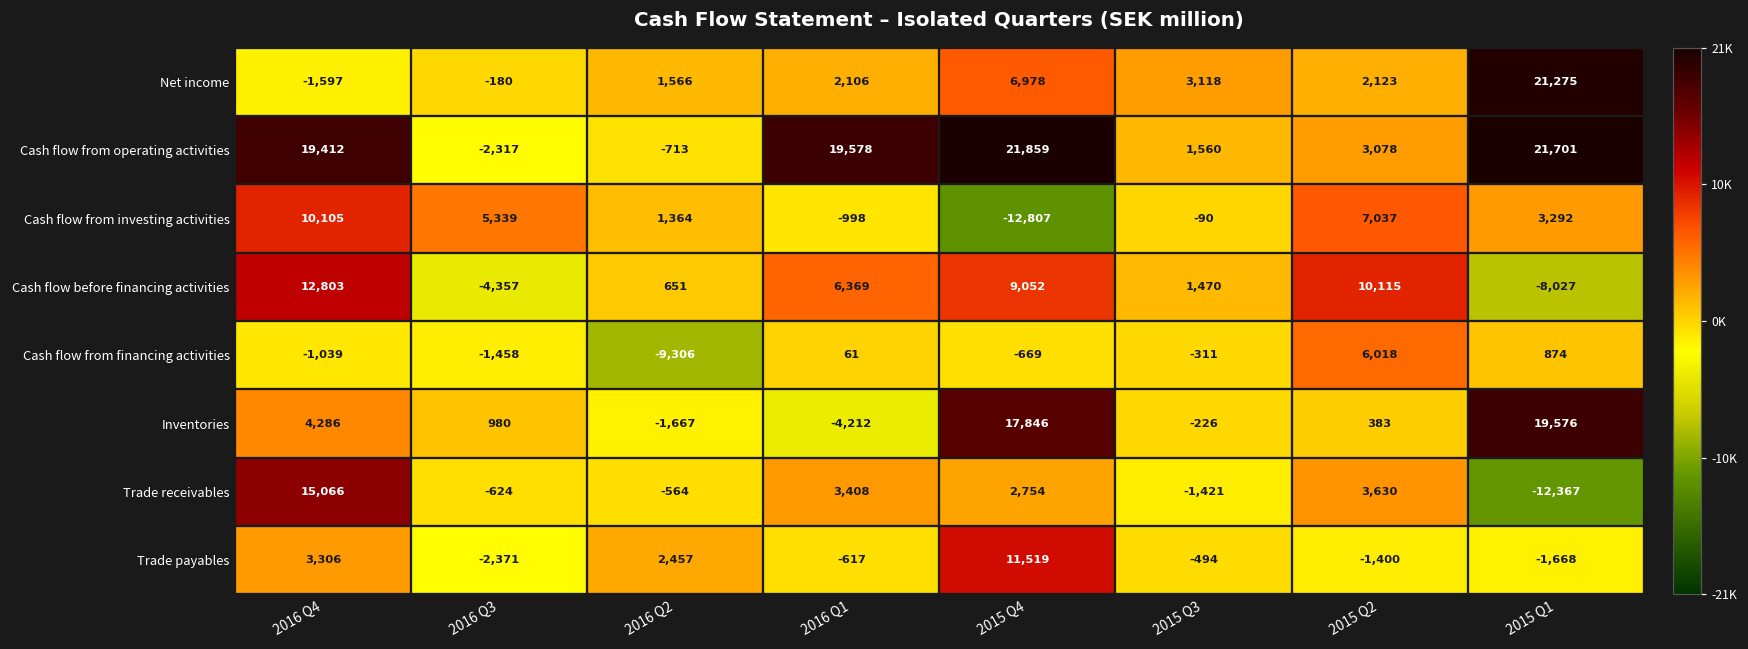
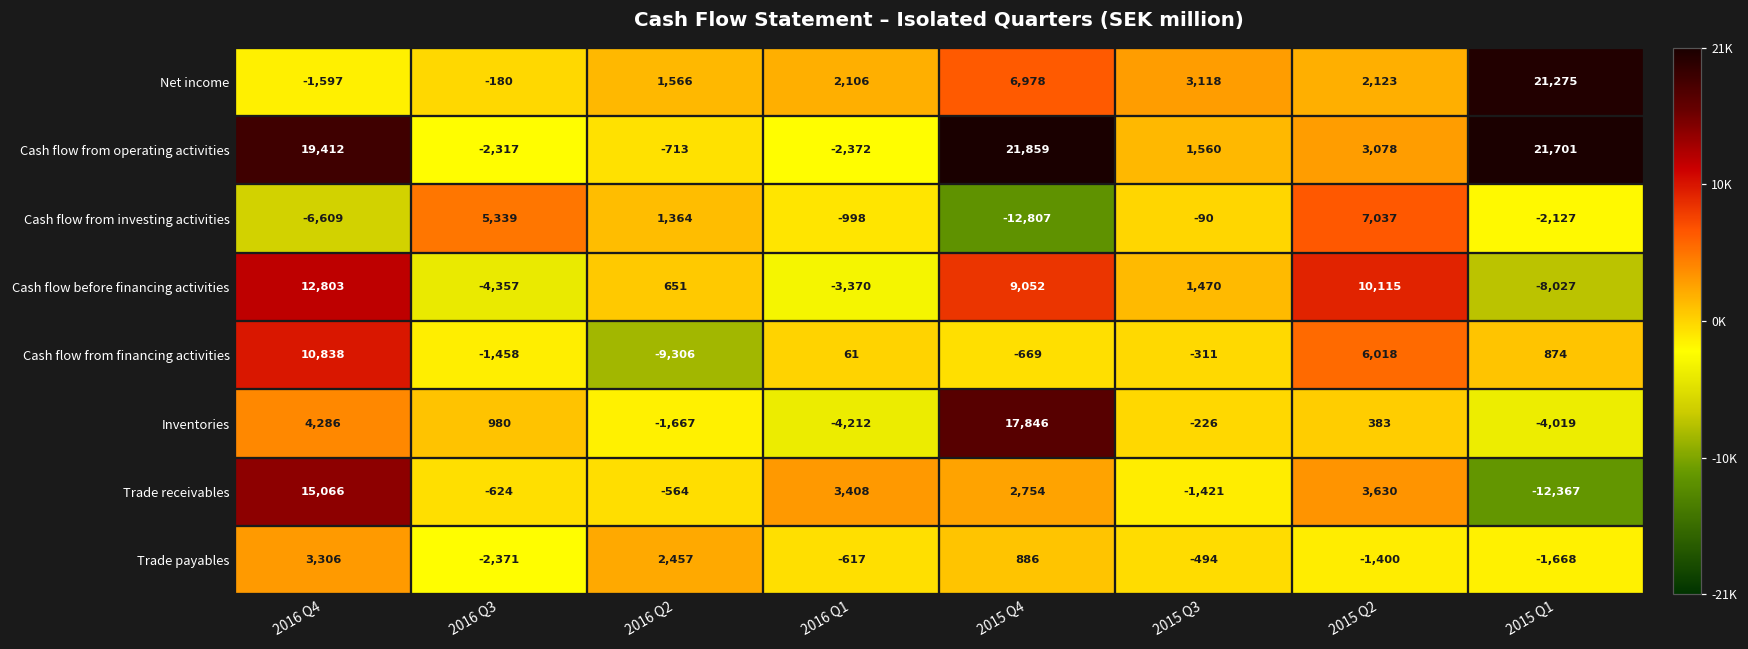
  {
    "Net income": {
      "2016 Q4": "-1,597",
      "2016 Q3": "-180",
      "2016 Q2": "1,566",
      "2016 Q1": "2,106",
      "2015 Q4": "6,978",
      "2015 Q3": "3,118",
      "2015 Q2": "2,123",
      "2015 Q1": "21,275"
    },
    "Cash flow from operating activities": {
      "2016 Q4": "19,412",
      "2016 Q3": "-2,317",
      "2016 Q2": "-713",
-     "2016 Q1": "19,578",
+     "2016 Q1": "-2,372",
      "2015 Q4": "21,859",
      "2015 Q3": "1,560",
      "2015 Q2": "3,078",
      "2015 Q1": "21,701"
    },
    "Cash flow from investing activities": {
-     "2016 Q4": "10,105",
+     "2016 Q4": "-6,609",
      "2016 Q3": "5,339",
      "2016 Q2": "1,364",
      "2016 Q1": "-998",
      "2015 Q4": "-12,807",
      "2015 Q3": "-90",
      "2015 Q2": "7,037",
-     "2015 Q1": "3,292"
+     "2015 Q1": "-2,127"
    },
    "Cash flow before financing activities": {
      "2016 Q4": "12,803",
      "2016 Q3": "-4,357",
      "2016 Q2": "651",
-     "2016 Q1": "6,369",
+     "2016 Q1": "-3,370",
      "2015 Q4": "9,052",
      "2015 Q3": "1,470",
      "2015 Q2": "10,115",
      "2015 Q1": "-8,027"
    },
    "Cash flow from financing activities": {
-     "2016 Q4": "-1,039",
+     "2016 Q4": "10,838",
      "2016 Q3": "-1,458",
      "2016 Q2": "-9,306",
      "2016 Q1": "61",
      "2015 Q4": "-669",
      "2015 Q3": "-311",
      "2015 Q2": "6,018",
      "2015 Q1": "874"
    },
    "Inventories": {
      "2016 Q4": "4,286",
      "2016 Q3": "980",
      "2016 Q2": "-1,667",
      "2016 Q1": "-4,212",
      "2015 Q4": "17,846",
      "2015 Q3": "-226",
      "2015 Q2": "383",
-     "2015 Q1": "19,576"
+     "2015 Q1": "-4,019"
    },
    "Trade receivables": {
      "2016 Q4": "15,066",
      "2016 Q3": "-624",
      "2016 Q2": "-564",
      "2016 Q1": "3,408",
      "2015 Q4": "2,754",
      "2015 Q3": "-1,421",
      "2015 Q2": "3,630",
      "2015 Q1": "-12,367"
    },
    "Trade payables": {
      "2016 Q4": "3,306",
      "2016 Q3": "-2,371",
      "2016 Q2": "2,457",
      "2016 Q1": "-617",
-     "2015 Q4": "11,519",
+     "2015 Q4": "886",
      "2015 Q3": "-494",
      "2015 Q2": "-1,400",
      "2015 Q1": "-1,668"
    }
  }
